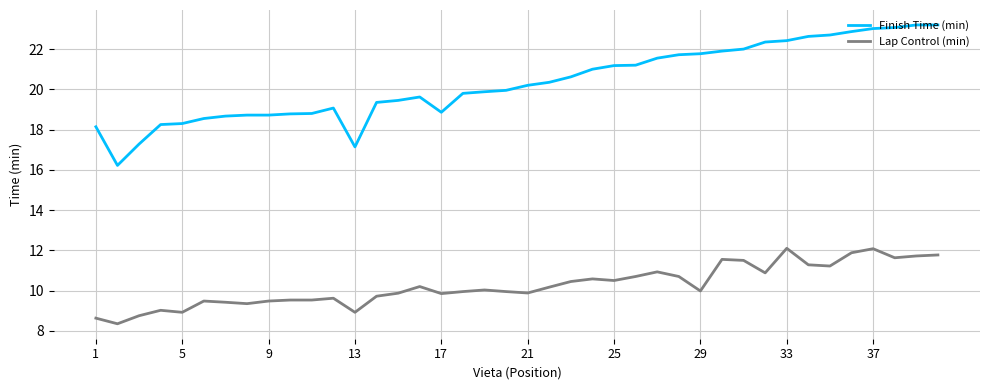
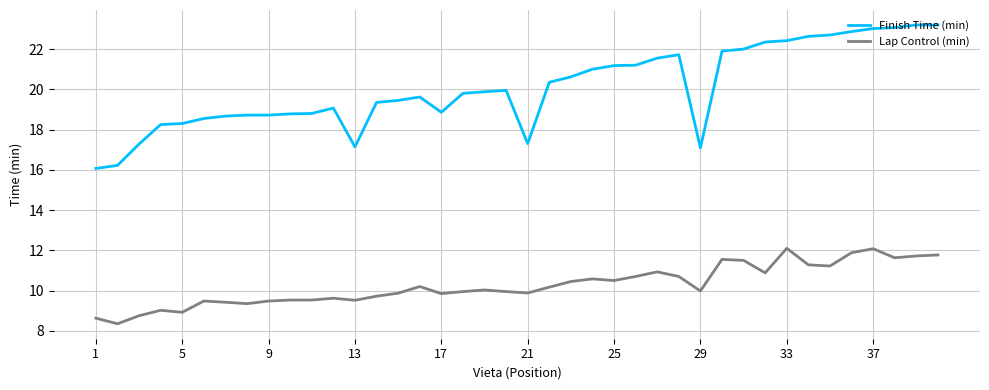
  {
    "Finish Time (min)": {
-     "1": 18.1,
+     "1": 16.1,
      "5": 18.3,
      "9": 18.7,
      "13": 17.1,
      "17": 18.9,
-     "21": 20.2,
+     "21": 17.3,
      "25": 21.2,
-     "29": 21.8,
+     "29": 17.1,
      "33": 22.4,
      "37": 23.0
    },
    "Lap Control (min)": {
      "1": 8.6,
      "5": 8.9,
      "9": 9.5,
-     "13": 8.9,
+     "13": 9.5,
      "17": 9.9,
      "21": 9.9,
      "25": 10.5,
      "29": 10.0,
      "33": 12.1,
      "37": 12.1
    }
  }
